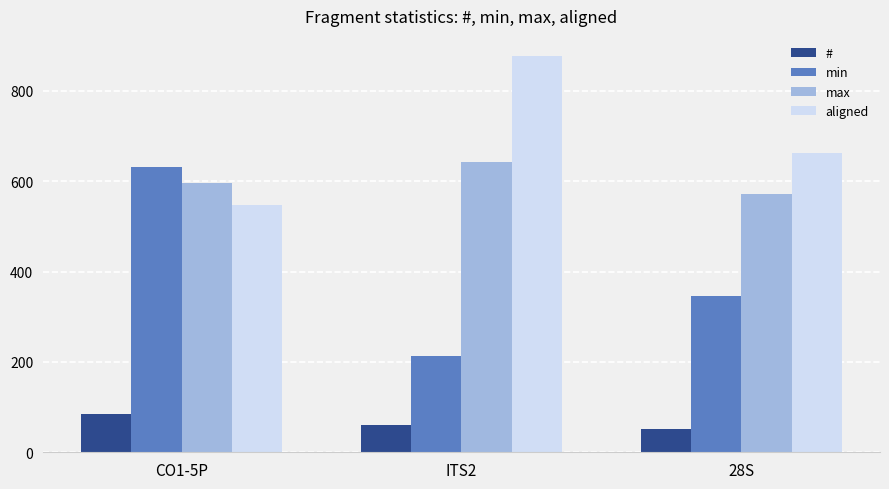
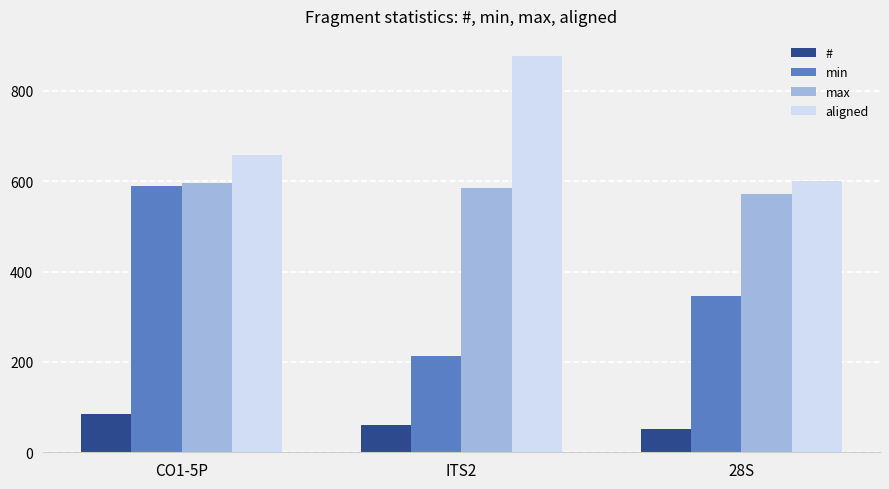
  {
    "#": {
      "CO1-5P": 90,
      "ITS2": 60,
      "28S": 50
    },
    "min": {
-     "CO1-5P": 630,
+     "CO1-5P": 590,
      "ITS2": 210,
      "28S": 350
    },
    "max": {
      "CO1-5P": 600,
-     "ITS2": 640,
+     "ITS2": 590,
      "28S": 570
    },
    "aligned": {
-     "CO1-5P": 550,
+     "CO1-5P": 660,
      "ITS2": 880,
-     "28S": 660
+     "28S": 600
    }
  }
